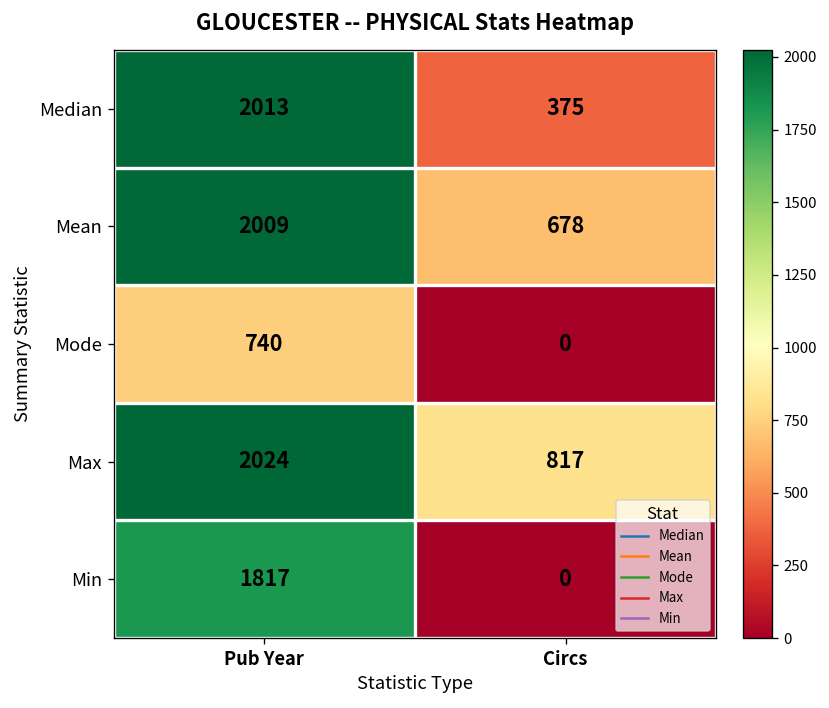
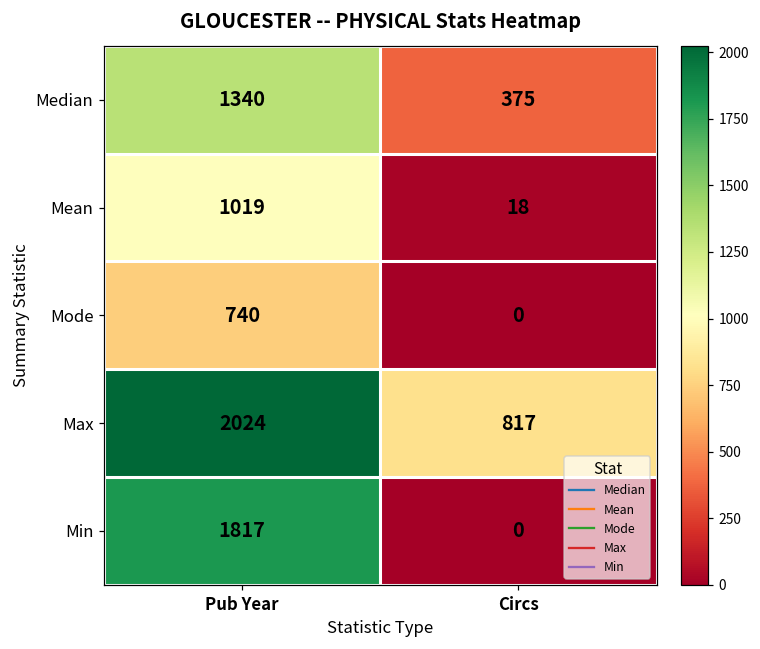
  {
    "Median": {
-     "Pub Year": 2013,
+     "Pub Year": 1340,
      "Circs": 375
    },
    "Mean": {
-     "Pub Year": 2009,
-     "Circs": 678
+     "Pub Year": 1019,
+     "Circs": 18
    },
    "Mode": {
      "Pub Year": 740,
      "Circs": 0
    },
    "Max": {
      "Pub Year": 2024,
      "Circs": 817
    },
    "Min": {
      "Pub Year": 1817,
      "Circs": 0
    }
  }
